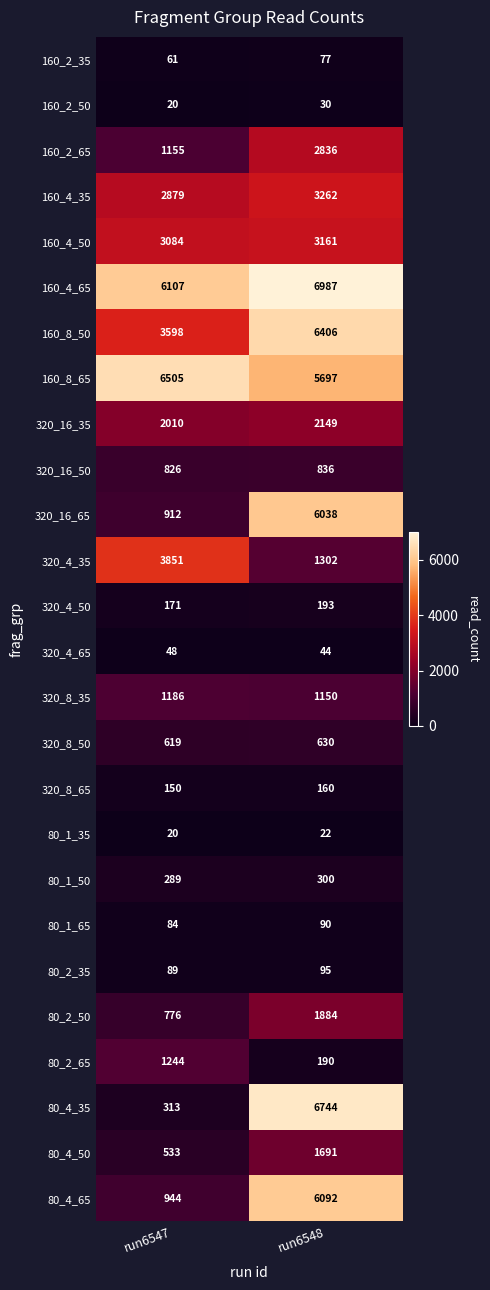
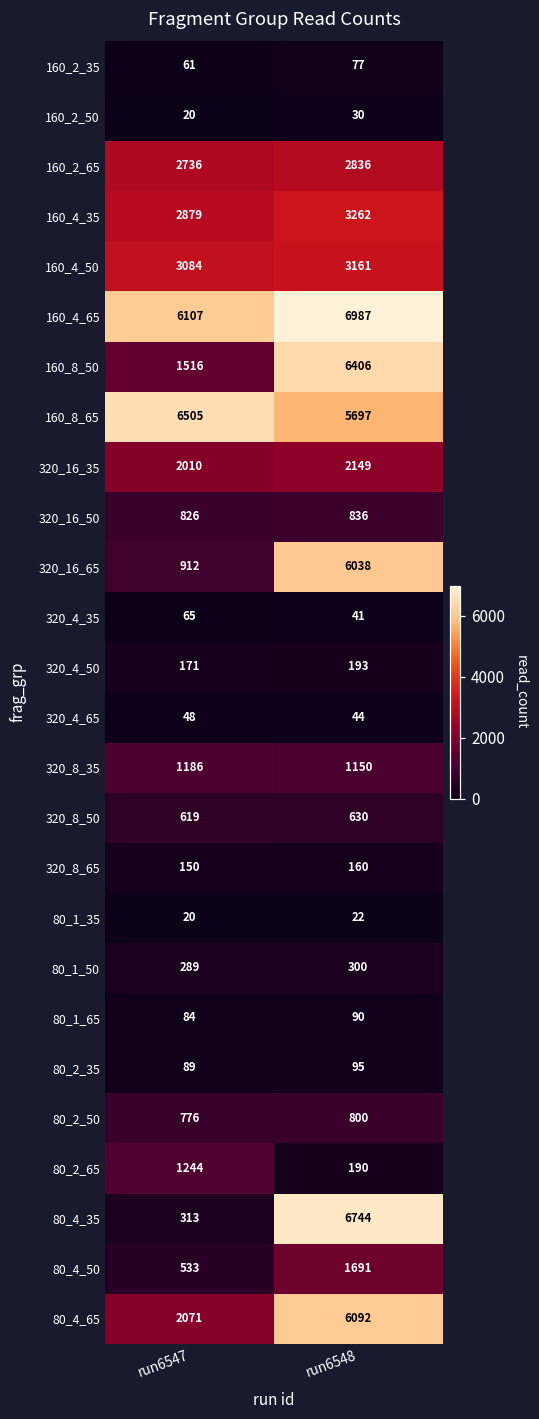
  {
    "160_2_35": {
      "run6547": 61,
      "run6548": 77
    },
    "160_2_50": {
      "run6547": 20,
      "run6548": 30
    },
    "160_2_65": {
-     "run6547": 1155,
+     "run6547": 2736,
      "run6548": 2836
    },
    "160_4_35": {
      "run6547": 2879,
      "run6548": 3262
    },
    "160_4_50": {
      "run6547": 3084,
      "run6548": 3161
    },
    "160_4_65": {
      "run6547": 6107,
      "run6548": 6987
    },
    "160_8_50": {
-     "run6547": 3598,
+     "run6547": 1516,
      "run6548": 6406
    },
    "160_8_65": {
      "run6547": 6505,
      "run6548": 5697
    },
    "320_16_35": {
      "run6547": 2010,
      "run6548": 2149
    },
    "320_16_50": {
      "run6547": 826,
      "run6548": 836
    },
    "320_16_65": {
      "run6547": 912,
      "run6548": 6038
    },
    "320_4_35": {
-     "run6547": 3851,
-     "run6548": 1302
+     "run6547": 65,
+     "run6548": 41
    },
    "320_4_50": {
      "run6547": 171,
      "run6548": 193
    },
    "320_4_65": {
      "run6547": 48,
      "run6548": 44
    },
    "320_8_35": {
      "run6547": 1186,
      "run6548": 1150
    },
    "320_8_50": {
      "run6547": 619,
      "run6548": 630
    },
    "320_8_65": {
      "run6547": 150,
      "run6548": 160
    },
    "80_1_35": {
      "run6547": 20,
      "run6548": 22
    },
    "80_1_50": {
      "run6547": 289,
      "run6548": 300
    },
    "80_1_65": {
      "run6547": 84,
      "run6548": 90
    },
    "80_2_35": {
      "run6547": 89,
      "run6548": 95
    },
    "80_2_50": {
      "run6547": 776,
-     "run6548": 1884
+     "run6548": 800
    },
    "80_2_65": {
      "run6547": 1244,
      "run6548": 190
    },
    "80_4_35": {
      "run6547": 313,
      "run6548": 6744
    },
    "80_4_50": {
      "run6547": 533,
      "run6548": 1691
    },
    "80_4_65": {
-     "run6547": 944,
+     "run6547": 2071,
      "run6548": 6092
    }
  }
